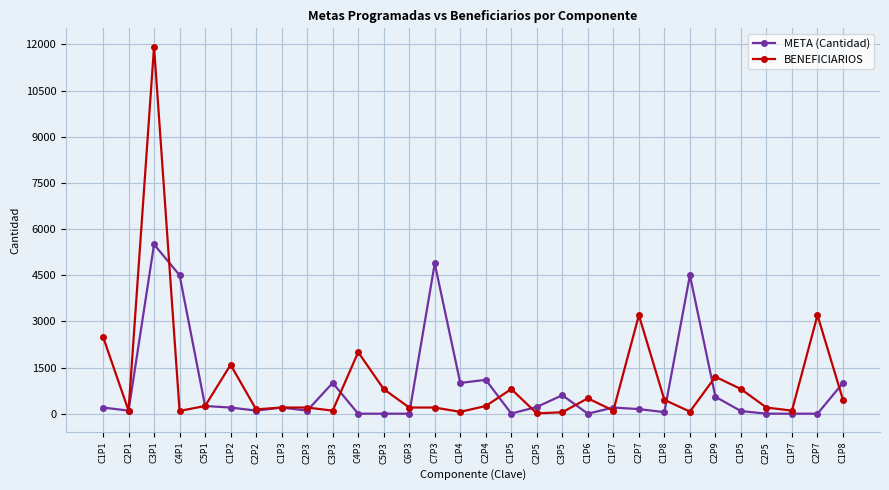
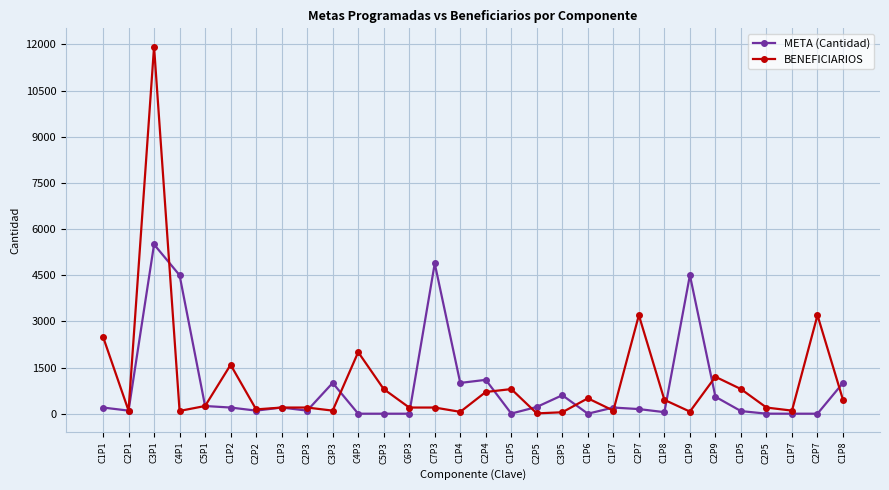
  {
    "META (Cantidad)": {
      "C1P1": 200,
      "C3P1": 5500,
      "C4P1": 4500,
      "C1P2": 200,
      "C2P3": 100,
      "C3P3": 1000,
      "C4P3": 0,
      "C5P3": 0,
      "C6P3": 0,
      "C7P3": 4900,
      "C1P4": 1000,
      "C2P4": 1100,
      "C3P5": 600,
      "C1P6": 0,
      "C1P9": 4500,
      "C2P9": 600
    },
    "BENEFICIARIOS": {
      "C1P1": 2500,
      "C3P1": 11900,
      "C4P1": 100,
      "C1P2": 1600,
      "C2P3": 200,
      "C3P3": 100,
      "C4P3": 2000,
      "C5P3": 800,
      "C6P3": 200,
      "C7P3": 200,
      "C1P4": 100,
-     "C2P4": 300,
+     "C2P4": 700,
      "C3P5": 0,
      "C1P6": 500,
      "C1P9": 100,
      "C2P9": 1200
    }
  }
